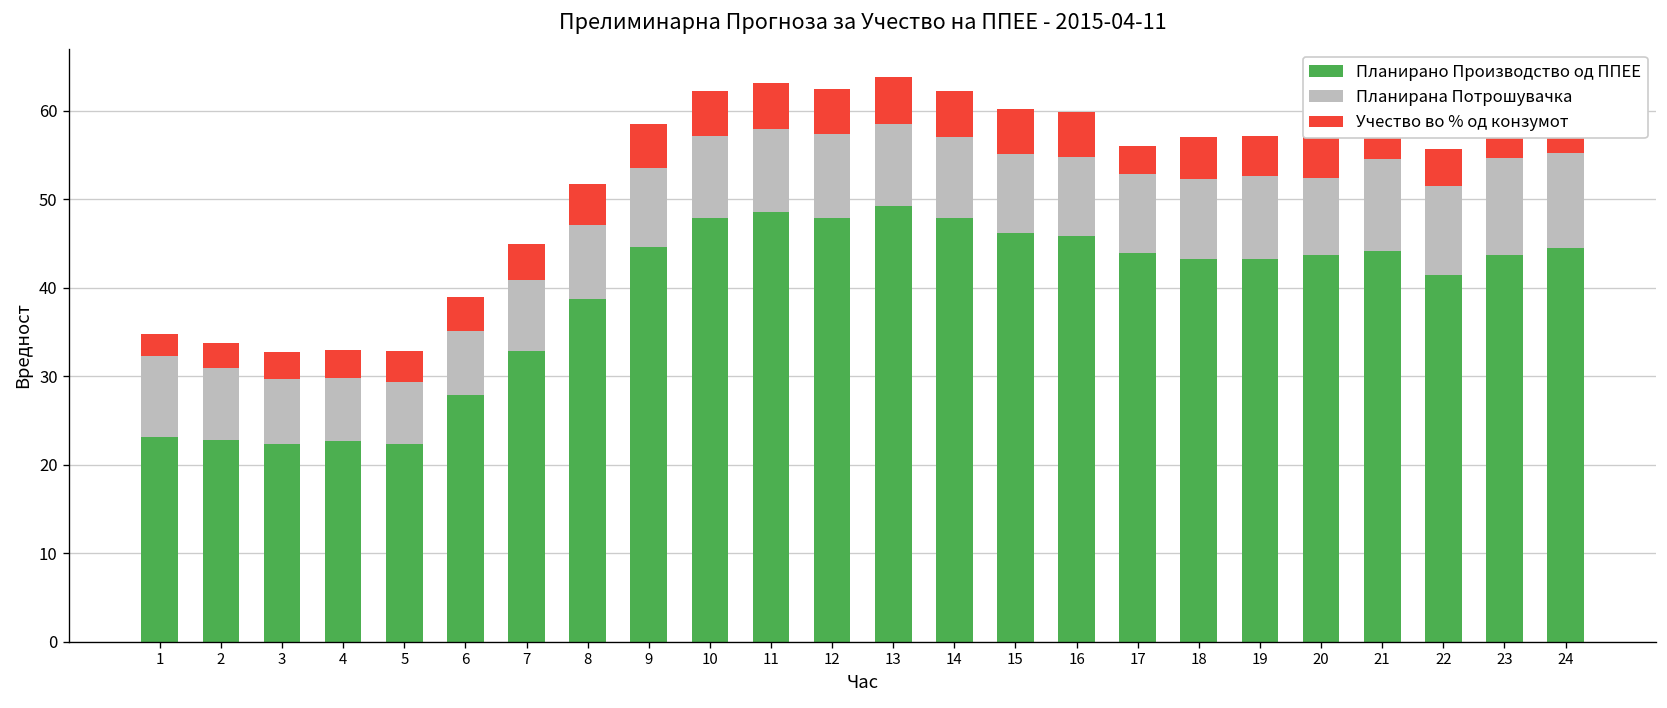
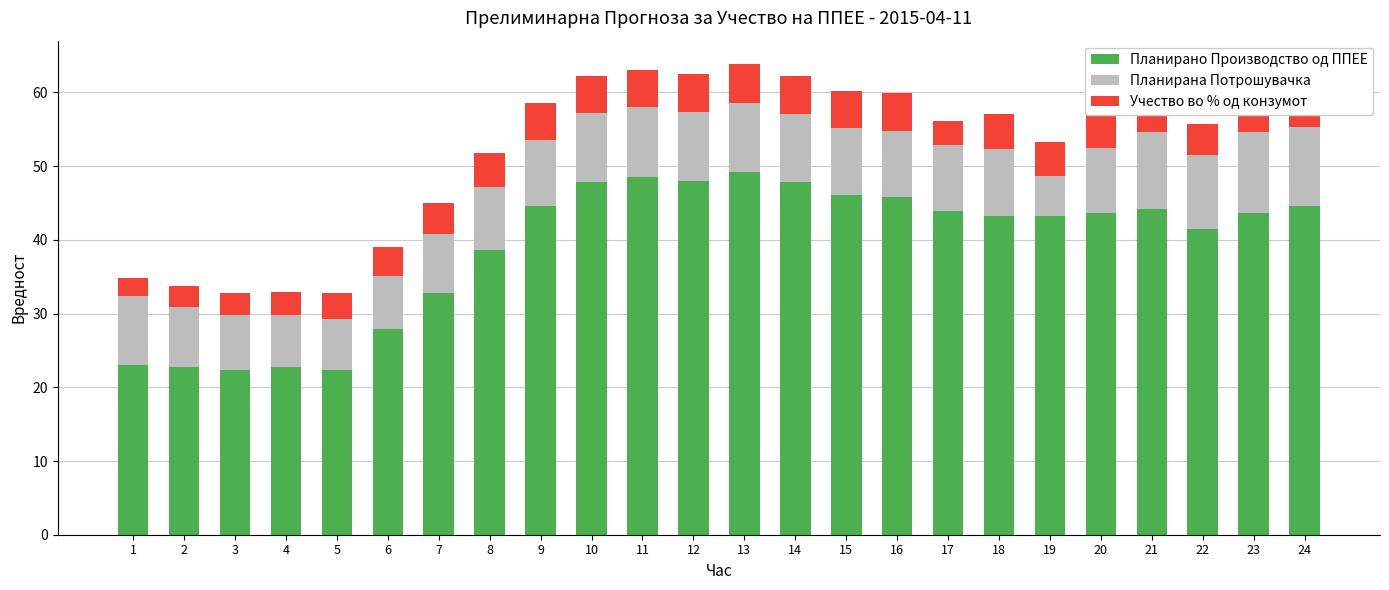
  {
    "Планирано Производство од ППЕЕ": {
      "1": 23,
      "2": 23,
      "3": 22,
      "4": 23,
      "5": 22,
      "6": 28,
      "7": 33,
      "8": 39,
      "9": 45,
      "10": 48,
      "11": 49,
      "12": 48,
      "13": 49,
      "14": 48,
      "15": 46,
      "16": 46,
      "17": 44,
      "18": 43,
      "19": 43,
      "20": 44,
      "21": 44,
      "22": 41,
      "23": 44,
      "24": 45
    },
    "Планирана Потрошувачка": {
      "1": 9,
      "2": 8,
      "3": 7,
      "4": 7,
      "5": 7,
      "6": 7,
      "7": 8,
      "8": 8,
      "9": 9,
      "10": 9,
      "11": 9,
      "12": 9,
      "13": 9,
      "14": 9,
      "15": 9,
      "16": 9,
      "17": 9,
      "18": 9,
-     "19": 9,
+     "19": 5,
      "20": 9,
      "21": 10,
      "22": 10,
      "23": 11,
      "24": 11
    },
    "Учество во % од конзумот": {
      "1": 3,
      "2": 3,
      "3": 3,
      "4": 3,
      "5": 4,
      "6": 4,
      "7": 4,
      "8": 5,
      "9": 5,
      "10": 5,
      "11": 5,
      "12": 5,
      "13": 5,
      "14": 5,
      "15": 5,
      "16": 5,
      "17": 3,
      "18": 5,
      "19": 5,
      "22": 4
    }
  }
